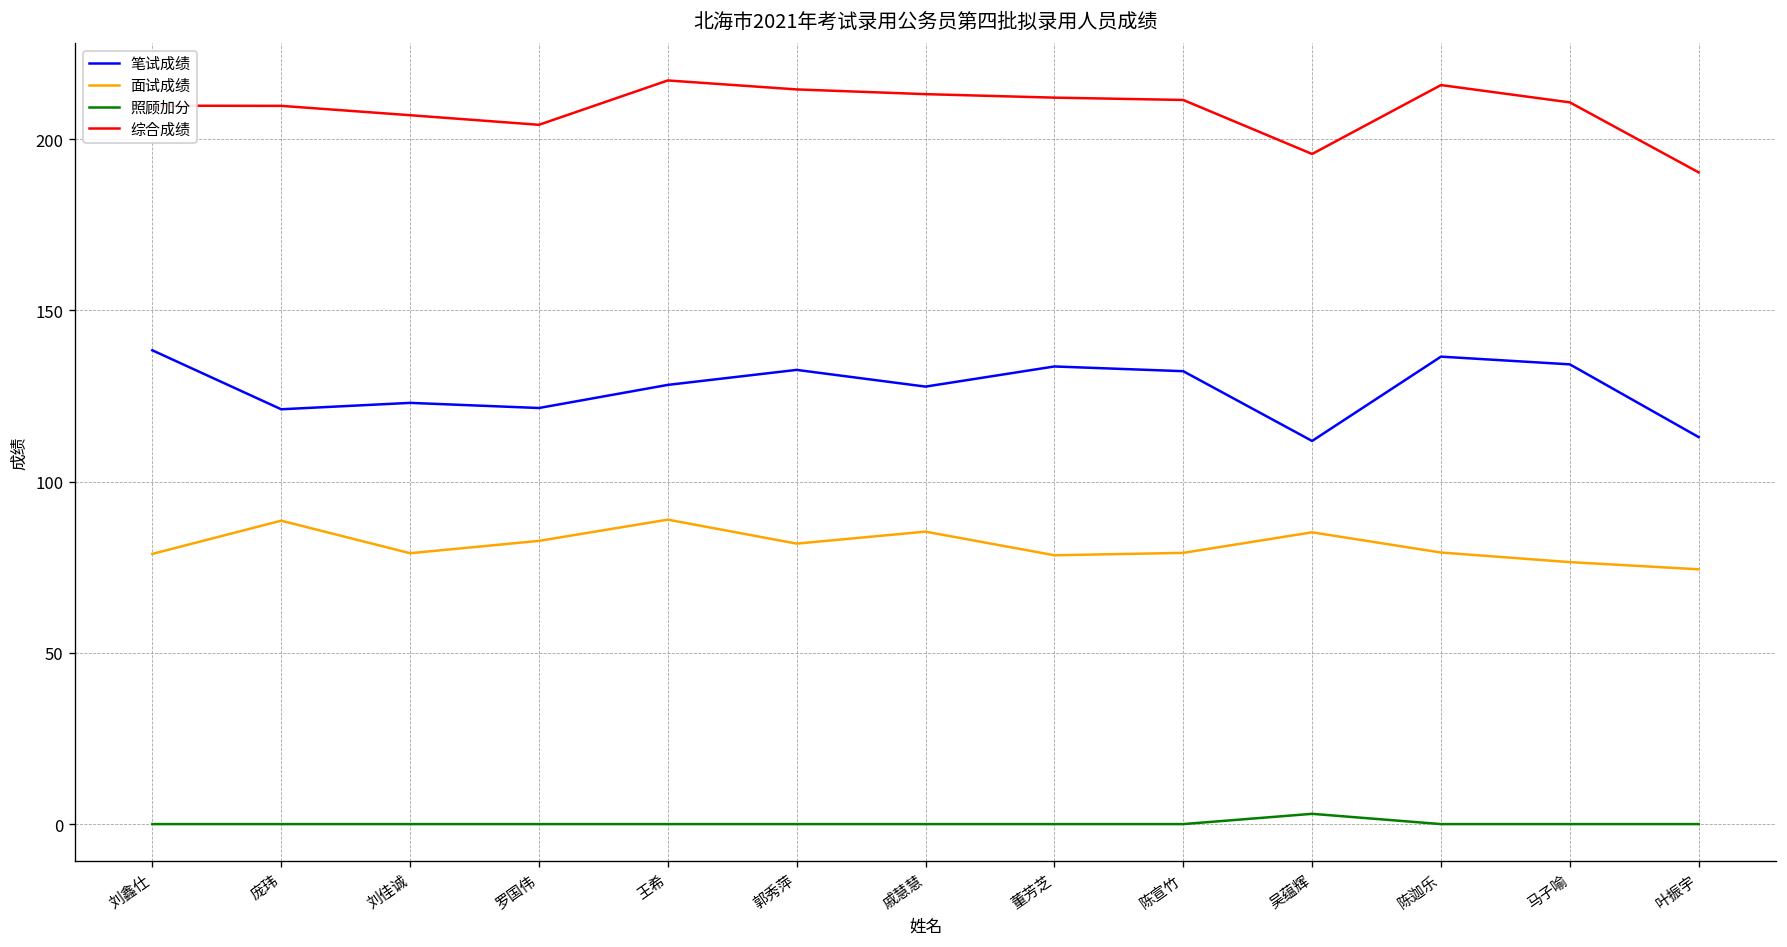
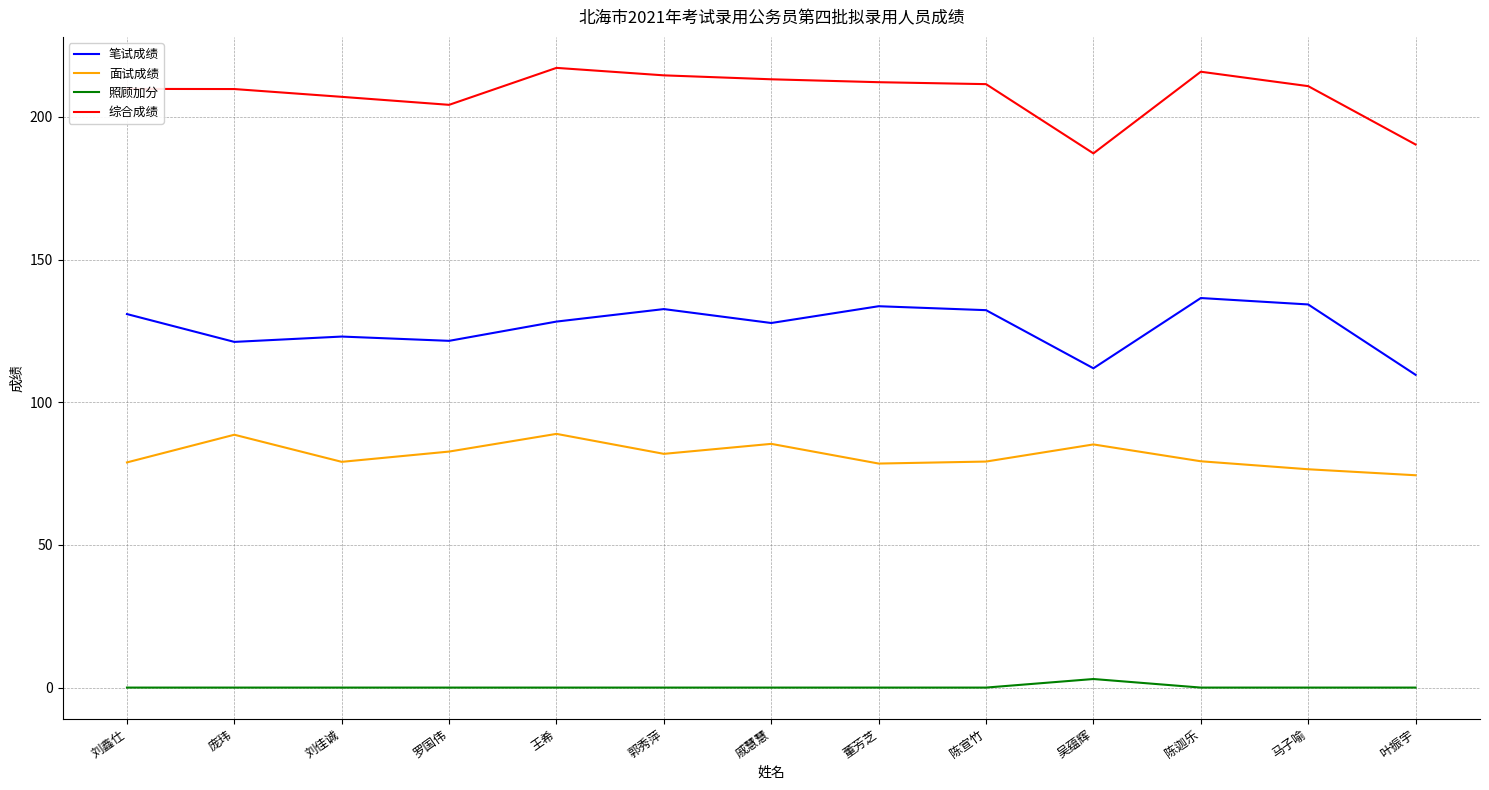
  {
    "笔试成绩": {
-     "刘鑫仕": 138,
+     "刘鑫仕": 131,
      "庞玮": 121,
      "刘佳诚": 123,
      "罗国伟": 122,
      "王希": 128,
      "郭秀萍": 133,
      "戚慧慧": 128,
      "董芳芝": 134,
      "陈宣竹": 132,
      "吴蕴辉": 112,
      "陈迦乐": 137,
      "马子喻": 134,
-     "叶振宇": 113
+     "叶振宇": 110
    },
    "面试成绩": {
      "刘鑫仕": 79,
      "庞玮": 89,
      "刘佳诚": 79,
      "罗国伟": 83,
      "王希": 89,
      "郭秀萍": 82,
      "戚慧慧": 85,
      "董芳芝": 79,
      "陈宣竹": 79,
      "吴蕴辉": 85,
      "陈迦乐": 79,
      "马子喻": 77,
      "叶振宇": 74
    },
    "照顾加分": {
      "刘鑫仕": 0,
      "庞玮": 0,
      "刘佳诚": 0,
      "罗国伟": 0,
      "王希": 0,
      "郭秀萍": 0,
      "戚慧慧": 0,
      "董芳芝": 0,
      "陈宣竹": 0,
      "吴蕴辉": 3,
      "陈迦乐": 0,
      "马子喻": 0,
      "叶振宇": 0
    },
    "综合成绩": {
      "庞玮": 210,
      "刘佳诚": 207,
      "罗国伟": 204,
      "王希": 217,
      "郭秀萍": 215,
      "戚慧慧": 213,
      "董芳芝": 212,
      "陈宣竹": 211,
-     "吴蕴辉": 196,
+     "吴蕴辉": 187,
      "陈迦乐": 216,
      "马子喻": 211,
      "叶振宇": 190
    }
  }
